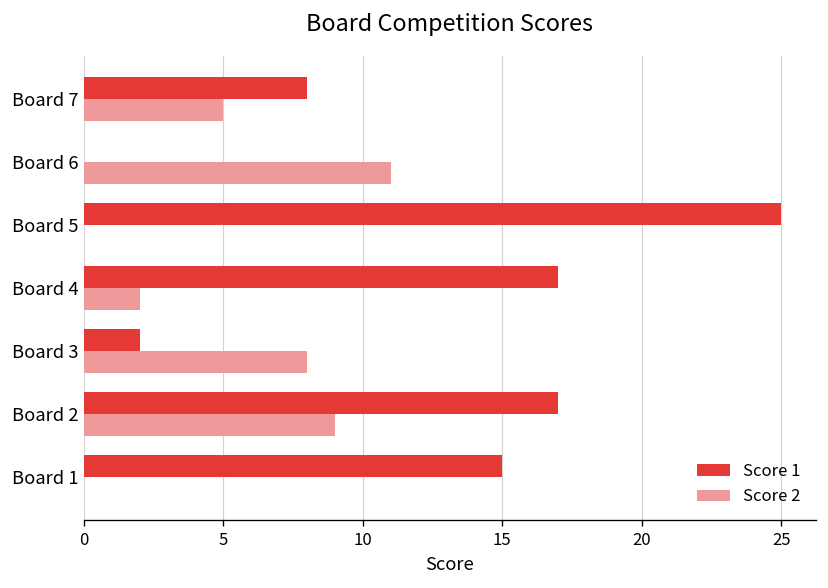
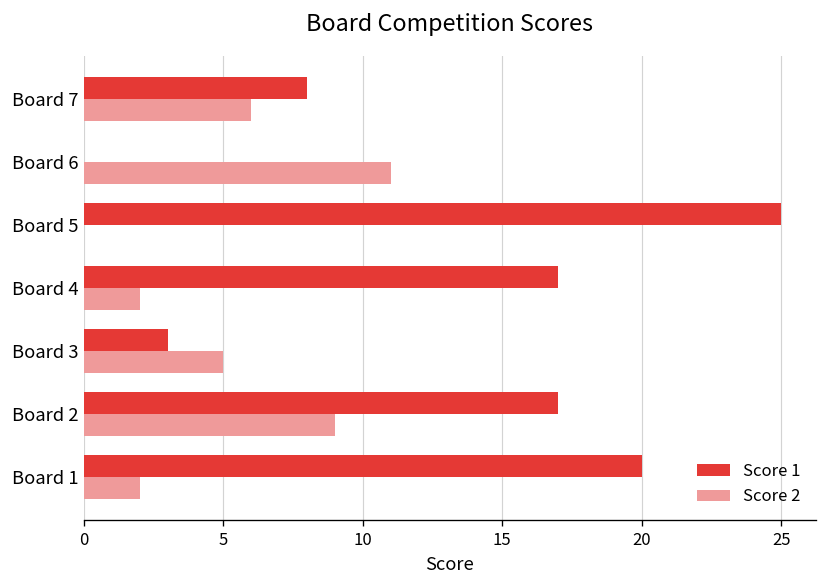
  {
    "Score 1": {
      "Board 7": 8,
      "Board 6": 0,
      "Board 5": 25,
      "Board 4": 17,
-     "Board 3": 2,
+     "Board 3": 3,
      "Board 2": 17,
-     "Board 1": 15
+     "Board 1": 20
    },
    "Score 2": {
-     "Board 7": 5,
+     "Board 7": 6,
      "Board 6": 11,
      "Board 5": 0,
      "Board 4": 2,
-     "Board 3": 8,
+     "Board 3": 5,
      "Board 2": 9,
-     "Board 1": 0
+     "Board 1": 2
    }
  }
